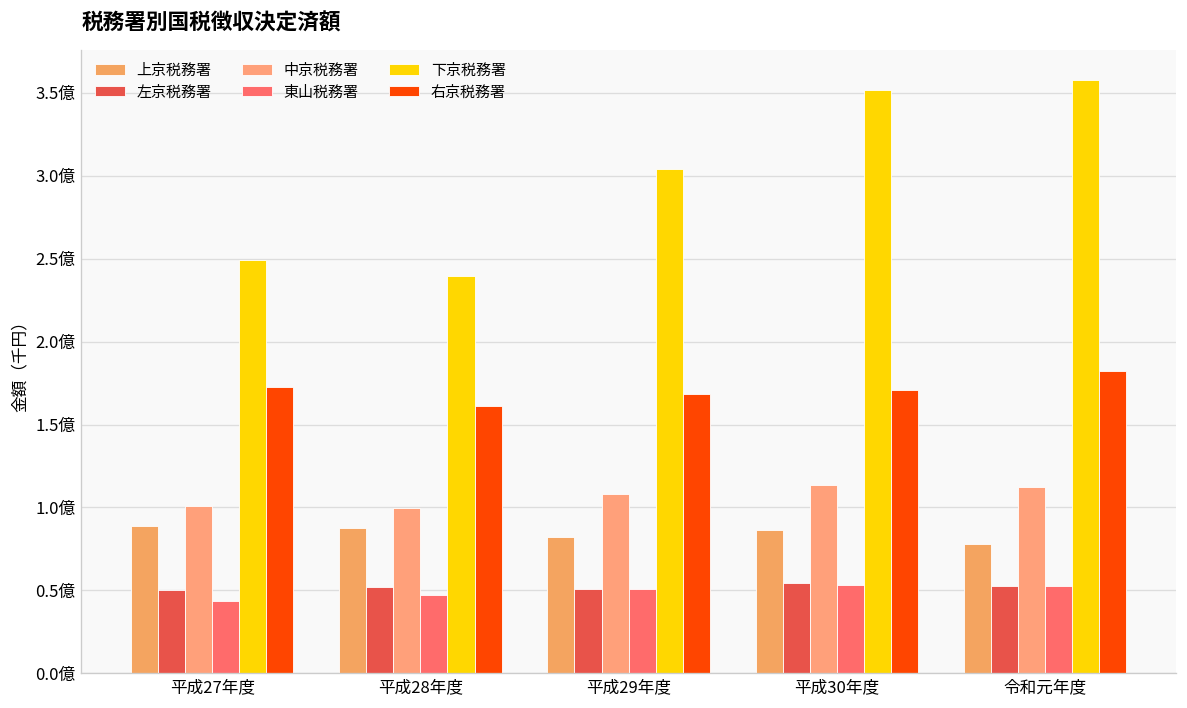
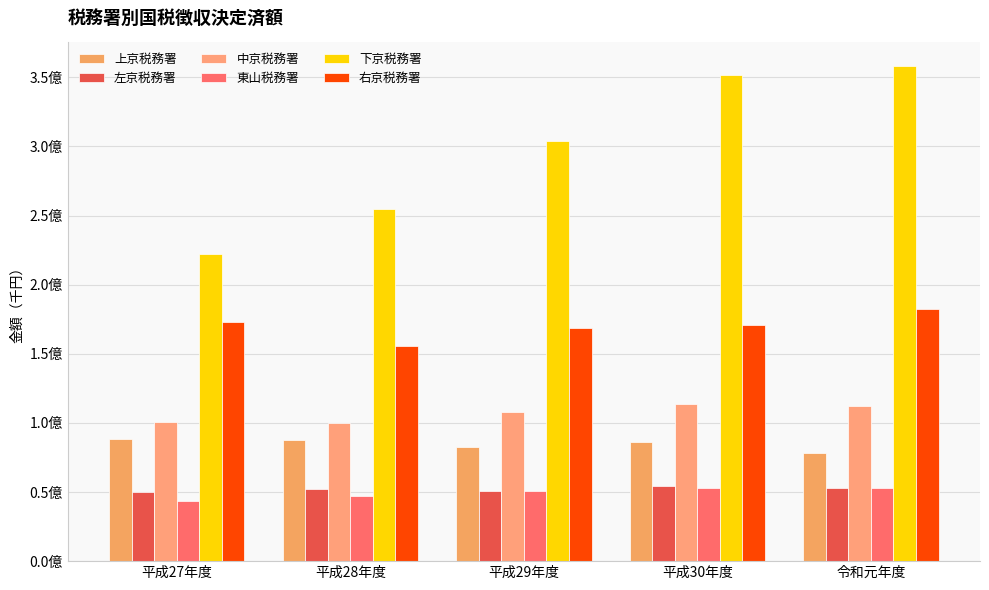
  {
    "下京税務署": {
-     "平成27年度": "2.49億",
-     "平成28年度": "2.40億",
+     "平成27年度": "2.23億",
+     "平成28年度": "2.55億",
      "平成29年度": "3.04億",
      "平成30年度": "3.51億",
      "令和元年度": "3.58億"
    },
    "右京税務署": {
      "平成27年度": "1.73億",
-     "平成28年度": "1.61億",
+     "平成28年度": "1.55億",
      "平成29年度": "1.69億",
      "平成30年度": "1.71億",
      "令和元年度": "1.82億"
    }
  }
